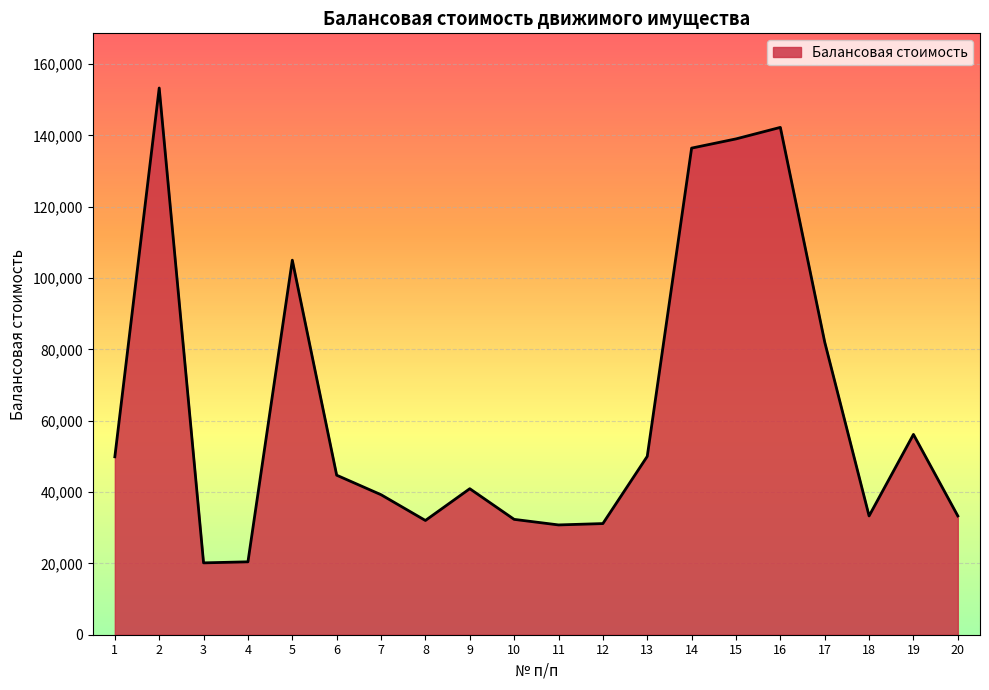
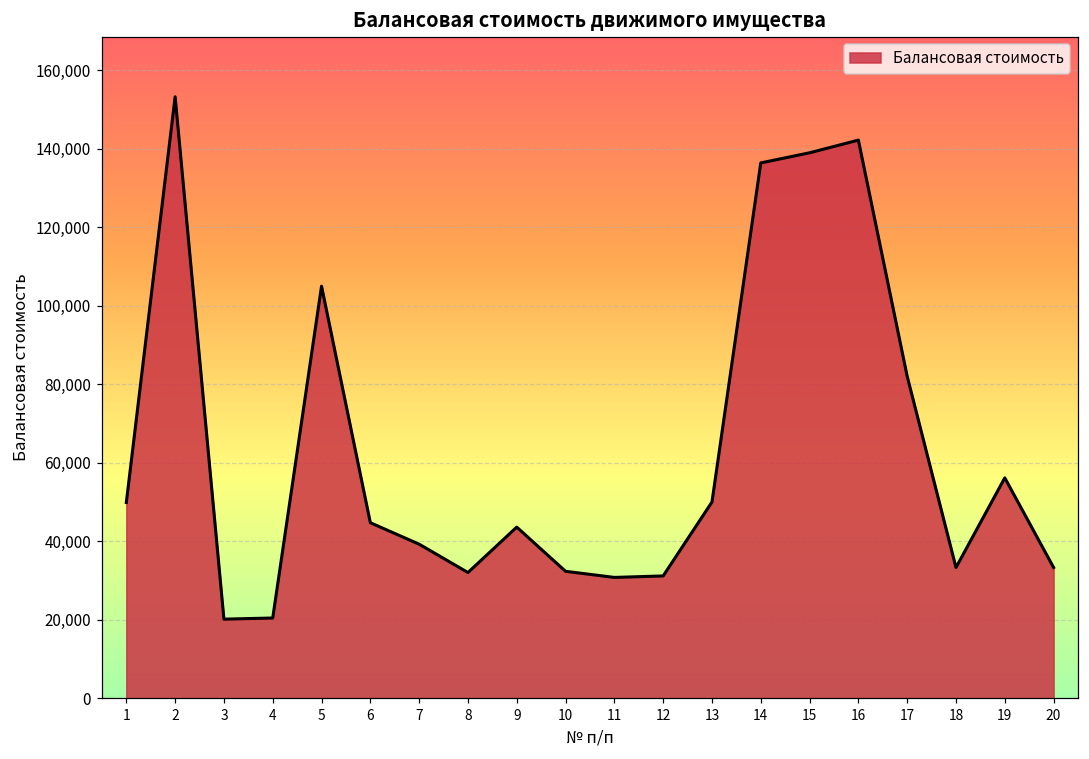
  {
    "1": "50,000",
    "2": "153,000",
    "3": "20,000",
    "4": "20,000",
    "5": "105,000",
    "6": "45,000",
    "7": "39,000",
    "8": "32,000",
-   "9": "41,000",
+   "9": "44,000",
    "10": "32,000",
    "11": "31,000",
    "12": "31,000",
    "13": "50,000",
    "14": "136,000",
    "15": "139,000",
    "16": "142,000",
    "17": "82,000",
    "18": "33,000",
    "19": "56,000",
    "20": "33,000"
  }
